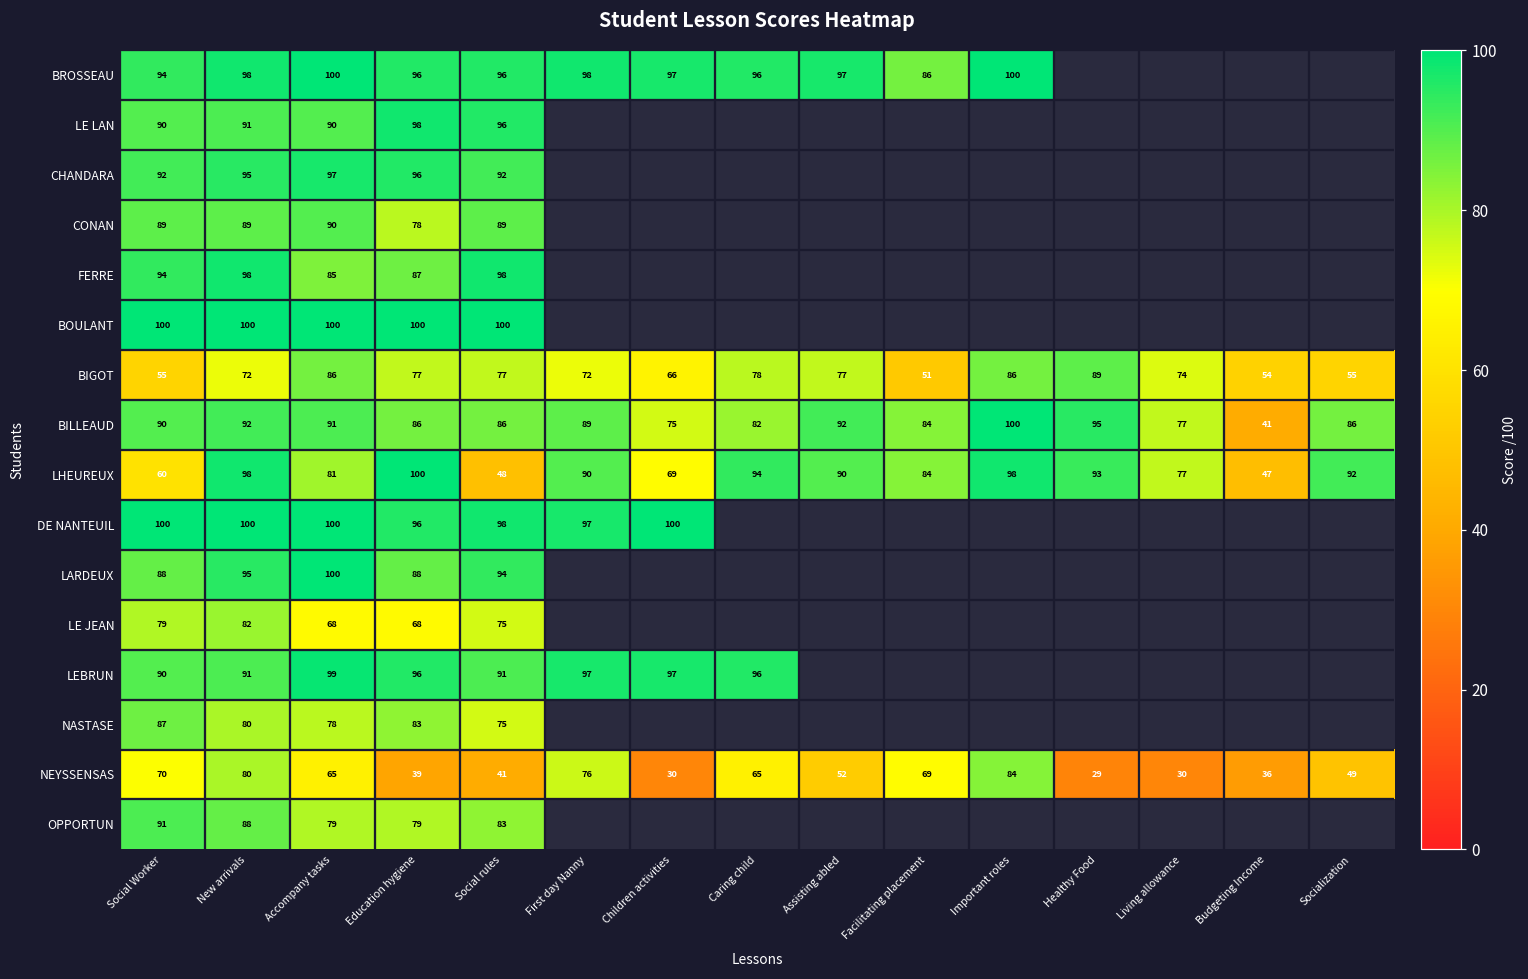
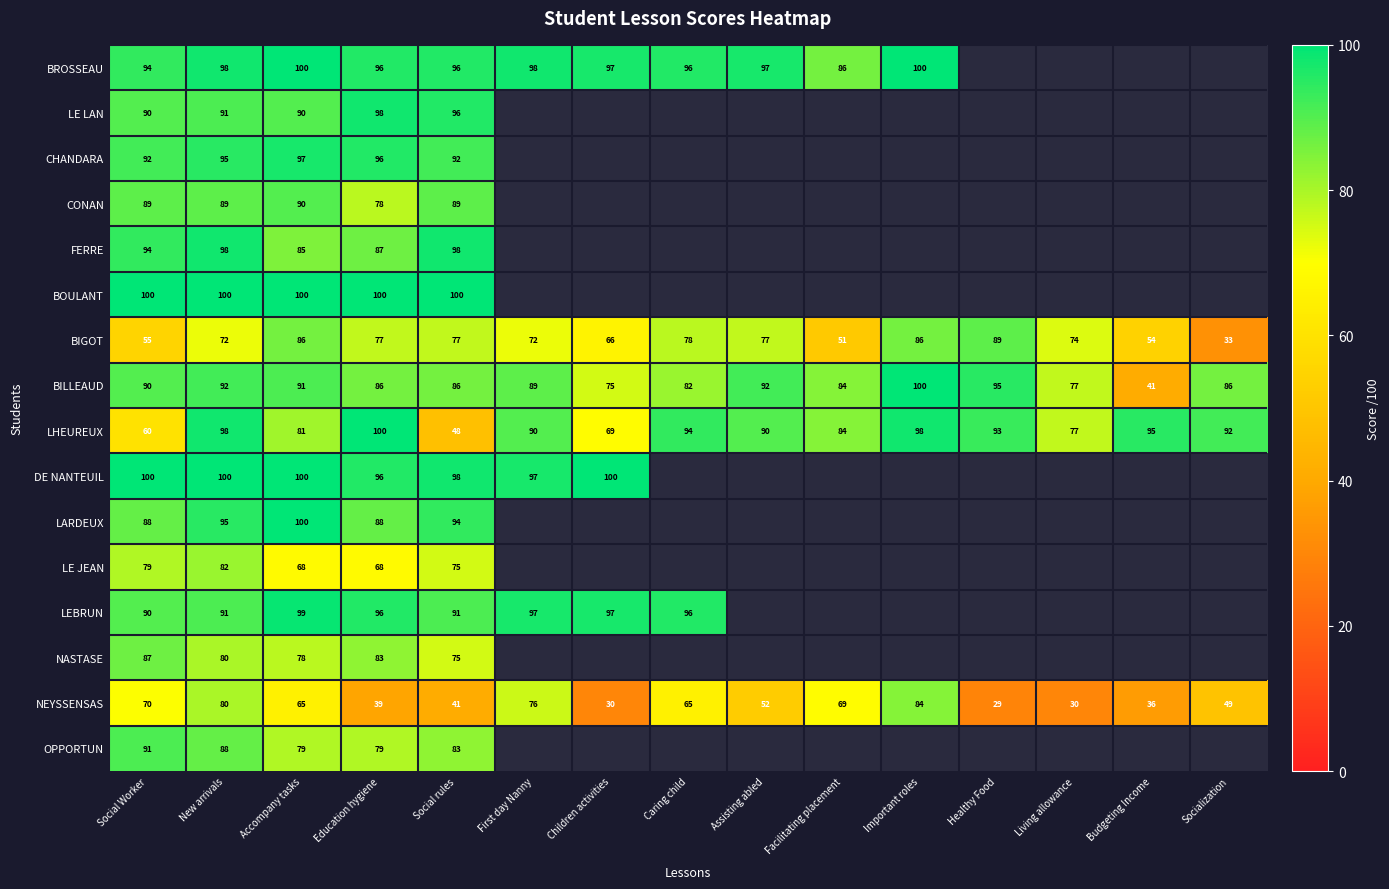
  {
    "BROSSEAU": {
      "Social Worker": 94,
      "New arrivals": 98,
      "Accompany tasks": 100,
      "Education hygiene": 96,
      "Social rules": 96,
      "First day Nanny": 98,
      "Children activities": 97,
      "Caring child": 96,
      "Assisting abled": 97,
      "Facilitating placement": 86,
      "Important roles": 100
    },
    "LE LAN": {
      "Social Worker": 90,
      "New arrivals": 91,
      "Accompany tasks": 90,
      "Education hygiene": 98,
      "Social rules": 96
    },
    "CHANDARA": {
      "Social Worker": 92,
      "New arrivals": 95,
      "Accompany tasks": 97,
      "Education hygiene": 96,
      "Social rules": 92
    },
    "CONAN": {
      "Social Worker": 89,
      "New arrivals": 89,
      "Accompany tasks": 90,
      "Education hygiene": 78,
      "Social rules": 89
    },
    "FERRE": {
      "Social Worker": 94,
      "New arrivals": 98,
      "Accompany tasks": 85,
      "Education hygiene": 87,
      "Social rules": 98
    },
    "BOULANT": {
      "Social Worker": 100,
      "New arrivals": 100,
      "Accompany tasks": 100,
      "Education hygiene": 100,
      "Social rules": 100
    },
    "BIGOT": {
      "Social Worker": 55,
      "New arrivals": 72,
      "Accompany tasks": 86,
      "Education hygiene": 77,
      "Social rules": 77,
      "First day Nanny": 72,
      "Children activities": 66,
      "Caring child": 78,
      "Assisting abled": 77,
      "Facilitating placement": 51,
      "Important roles": 86,
      "Healthy Food": 89,
      "Living allowance": 74,
      "Budgeting Income": 54,
-     "Socialization": 55
+     "Socialization": 33
    },
    "BILLEAUD": {
      "Social Worker": 90,
      "New arrivals": 92,
      "Accompany tasks": 91,
      "Education hygiene": 86,
      "Social rules": 86,
      "First day Nanny": 89,
      "Children activities": 75,
      "Caring child": 82,
      "Assisting abled": 92,
      "Facilitating placement": 84,
      "Important roles": 100,
      "Healthy Food": 95,
      "Living allowance": 77,
      "Budgeting Income": 41,
      "Socialization": 86
    },
    "LHEUREUX": {
      "Social Worker": 60,
      "New arrivals": 98,
      "Accompany tasks": 81,
      "Education hygiene": 100,
      "Social rules": 48,
      "First day Nanny": 90,
      "Children activities": 69,
      "Caring child": 94,
      "Assisting abled": 90,
      "Facilitating placement": 84,
      "Important roles": 98,
      "Healthy Food": 93,
      "Living allowance": 77,
-     "Budgeting Income": 47,
+     "Budgeting Income": 95,
      "Socialization": 92
    },
    "DE NANTEUIL": {
      "Social Worker": 100,
      "New arrivals": 100,
      "Accompany tasks": 100,
      "Education hygiene": 96,
      "Social rules": 98,
      "First day Nanny": 97,
      "Children activities": 100
    },
    "LARDEUX": {
      "Social Worker": 88,
      "New arrivals": 95,
      "Accompany tasks": 100,
      "Education hygiene": 88,
      "Social rules": 94
    },
    "LE JEAN": {
      "Social Worker": 79,
      "New arrivals": 82,
      "Accompany tasks": 68,
      "Education hygiene": 68,
      "Social rules": 75
    },
    "LEBRUN": {
      "Social Worker": 90,
      "New arrivals": 91,
      "Accompany tasks": 99,
      "Education hygiene": 96,
      "Social rules": 91,
      "First day Nanny": 97,
      "Children activities": 97,
      "Caring child": 96
    },
    "NASTASE": {
      "Social Worker": 87,
      "New arrivals": 80,
      "Accompany tasks": 78,
      "Education hygiene": 83,
      "Social rules": 75
    },
    "NEYSSENSAS": {
      "Social Worker": 70,
      "New arrivals": 80,
      "Accompany tasks": 65,
      "Education hygiene": 39,
      "Social rules": 41,
      "First day Nanny": 76,
      "Children activities": 30,
      "Caring child": 65,
      "Assisting abled": 52,
      "Facilitating placement": 69,
      "Important roles": 84,
      "Healthy Food": 29,
      "Living allowance": 30,
      "Budgeting Income": 36,
      "Socialization": 49
    },
    "OPPORTUN": {
      "Social Worker": 91,
      "New arrivals": 88,
      "Accompany tasks": 79,
      "Education hygiene": 79,
      "Social rules": 83
    }
  }
